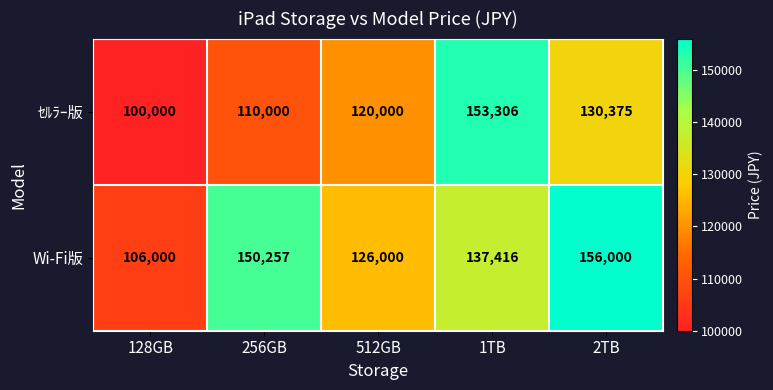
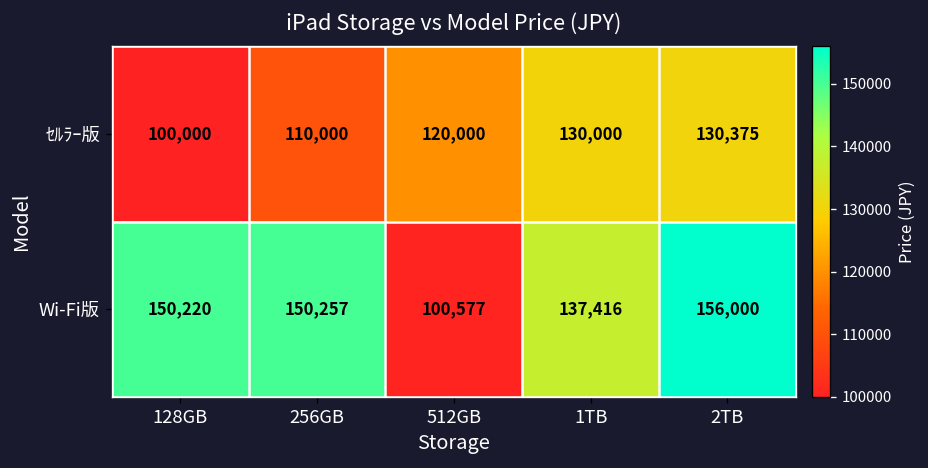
  {
    "ｾﾙﾗｰ版": {
      "128GB": "100,000",
      "256GB": "110,000",
      "512GB": "120,000",
-     "1TB": "153,306",
+     "1TB": "130,000",
      "2TB": "130,375"
    },
    "Wi-Fi版": {
-     "128GB": "106,000",
+     "128GB": "150,220",
      "256GB": "150,257",
-     "512GB": "126,000",
+     "512GB": "100,577",
      "1TB": "137,416",
      "2TB": "156,000"
    }
  }
